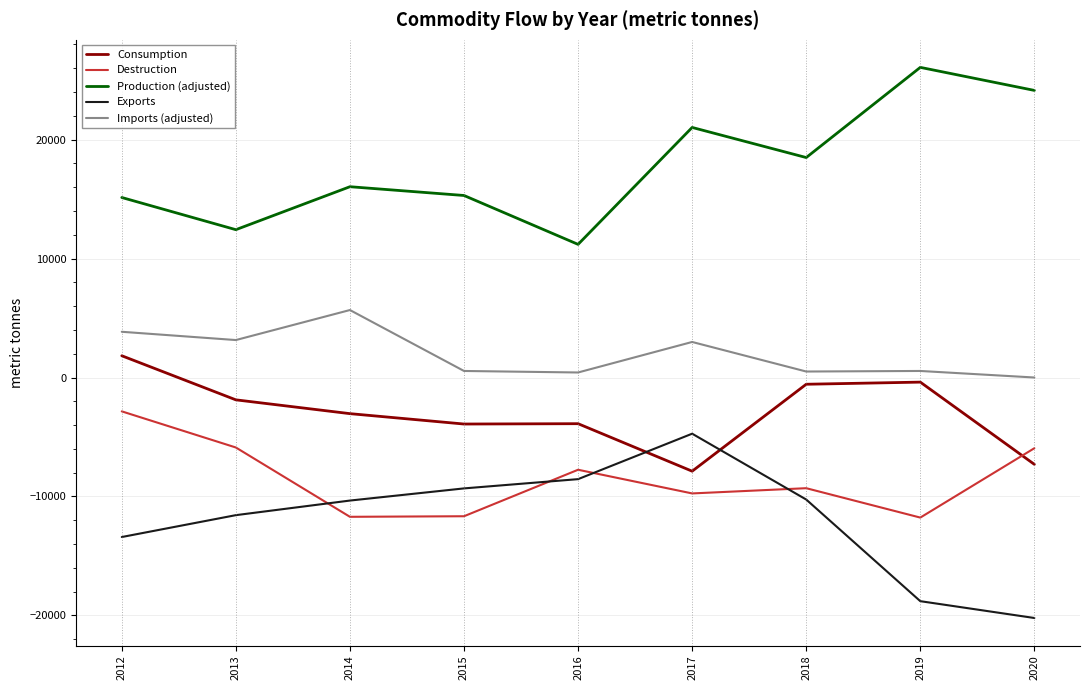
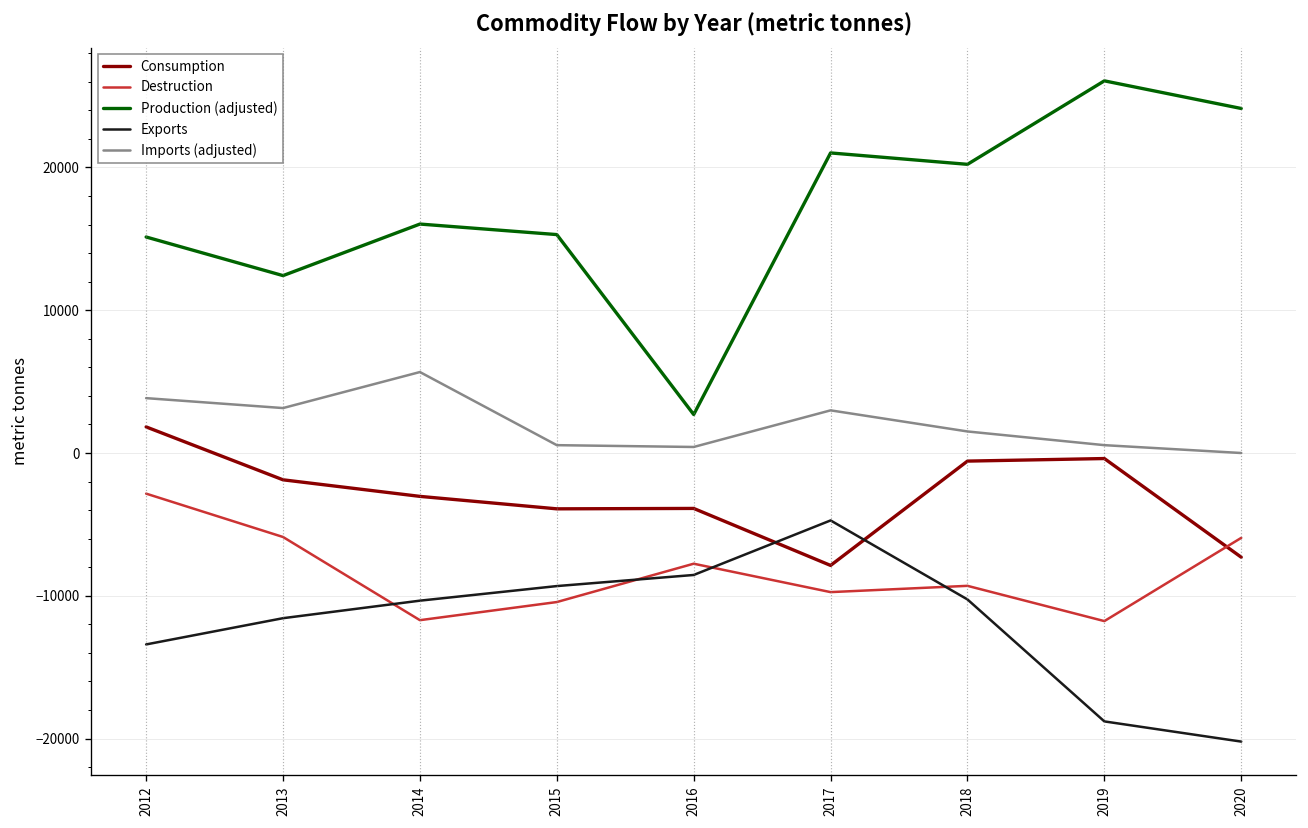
  {
    "Consumption": {
      "2012": 1800,
      "2013": -1900,
      "2014": -3000,
      "2015": -3900,
      "2016": -3900,
      "2017": -7900,
      "2018": -600,
      "2019": -400,
      "2020": -7300
    },
    "Destruction": {
      "2012": -2800,
      "2013": -5900,
      "2014": -11700,
-     "2015": -11700,
+     "2015": -10400,
      "2016": -7800,
      "2017": -9700,
      "2018": -9300,
      "2019": -11800,
      "2020": -5900
    },
    "Production (adjusted)": {
      "2012": 15100,
      "2013": 12400,
      "2014": 16000,
      "2015": 15300,
-     "2016": 11200,
+     "2016": 2700,
      "2017": 21000,
-     "2018": 18500,
+     "2018": 20200,
      "2019": 26100,
      "2020": 24100
    },
    "Exports": {
      "2012": -13400,
      "2013": -11600,
      "2014": -10300,
      "2015": -9300,
      "2016": -8500,
      "2017": -4700,
      "2018": -10300,
      "2019": -18800,
      "2020": -20200
    },
    "Imports (adjusted)": {
      "2012": 3800,
      "2013": 3100,
      "2014": 5700,
      "2015": 600,
      "2016": 400,
      "2017": 3000,
-     "2018": 500,
+     "2018": 1500,
      "2019": 600,
      "2020": 0
    }
  }
